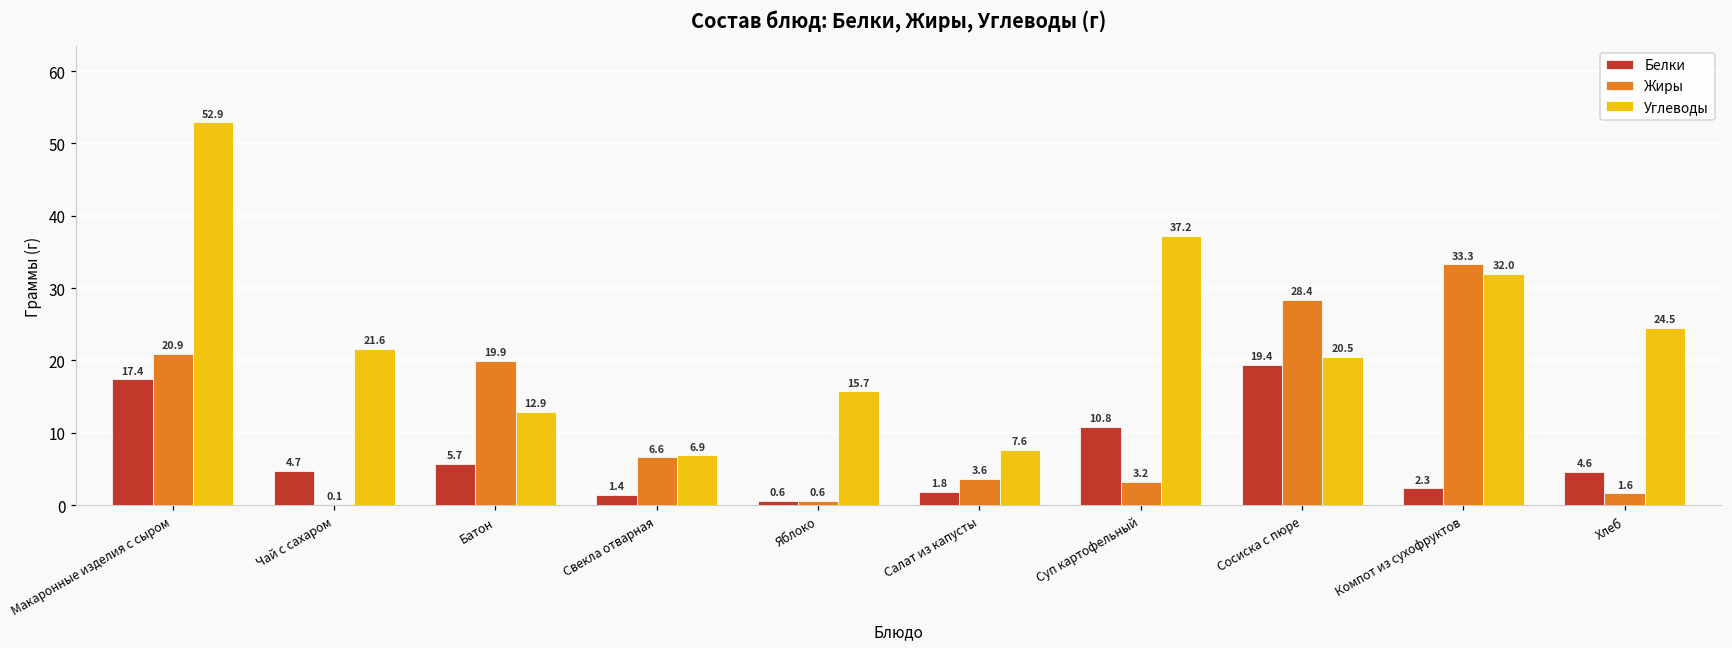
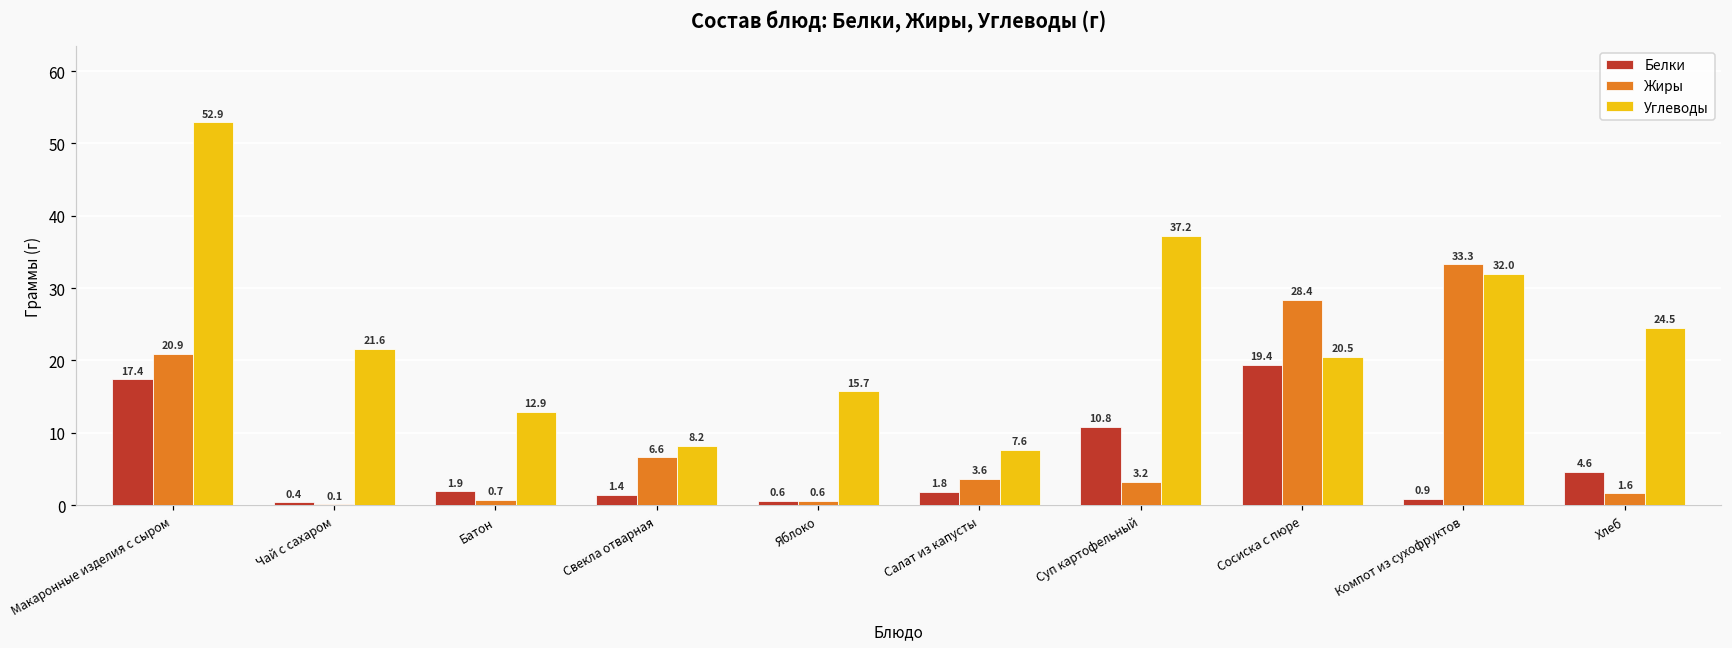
  {
    "Белки": {
      "Макаронные изделия с сыром": 17.4,
-     "Чай с сахаром": 4.7,
-     "Батон": 5.7,
+     "Чай с сахаром": 0.4,
+     "Батон": 1.9,
      "Свекла отварная": 1.4,
      "Яблоко": 0.6,
      "Салат из капусты": 1.8,
      "Суп картофельный": 10.8,
      "Сосиска с пюре": 19.4,
-     "Компот из сухофруктов": 2.3,
+     "Компот из сухофруктов": 0.9,
      "Хлеб": 4.6
    },
    "Жиры": {
      "Макаронные изделия с сыром": 20.9,
      "Чай с сахаром": 0.1,
-     "Батон": 19.9,
+     "Батон": 0.7,
      "Свекла отварная": 6.6,
      "Яблоко": 0.6,
      "Салат из капусты": 3.6,
      "Суп картофельный": 3.2,
      "Сосиска с пюре": 28.4,
      "Компот из сухофруктов": 33.3,
      "Хлеб": 1.6
    },
    "Углеводы": {
      "Макаронные изделия с сыром": 52.9,
      "Чай с сахаром": 21.6,
      "Батон": 12.9,
-     "Свекла отварная": 6.9,
+     "Свекла отварная": 8.2,
      "Яблоко": 15.7,
      "Салат из капусты": 7.6,
      "Суп картофельный": 37.2,
      "Сосиска с пюре": 20.5,
      "Компот из сухофруктов": 32.0,
      "Хлеб": 24.5
    }
  }
